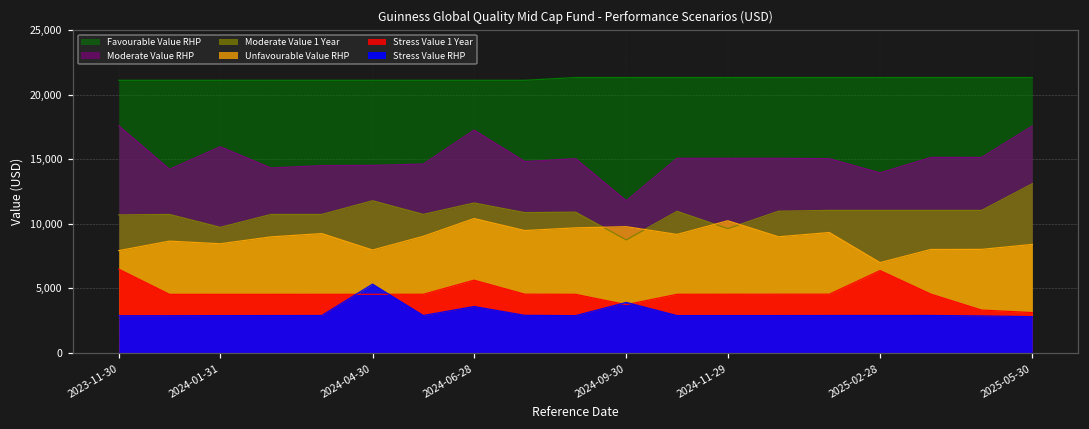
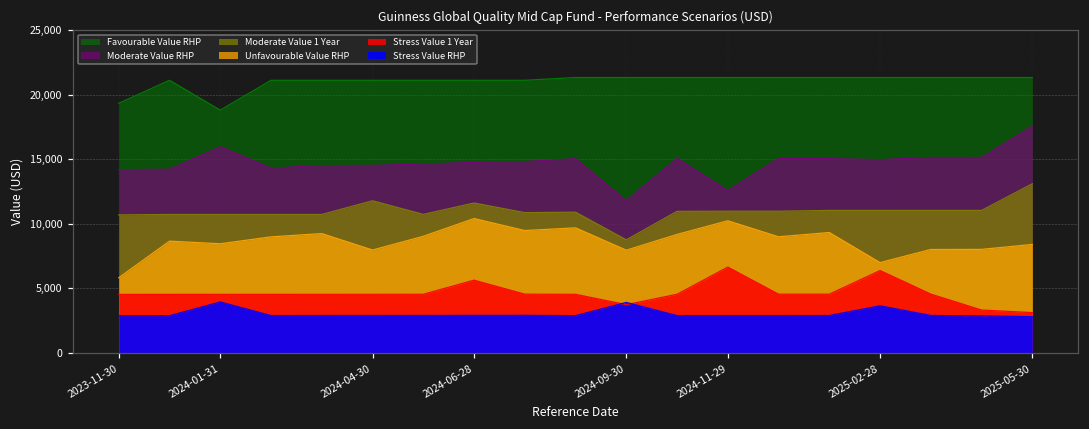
  {
    "Favourable Value RHP": {
-     "2023-11-30": "21,100",
-     "2024-01-31": "21,100",
+     "2023-11-30": "19,300",
+     "2024-01-31": "18,800",
      "2024-04-30": "21,100",
      "2024-06-28": "21,100",
      "2024-09-30": "21,300",
      "2024-11-29": "21,300",
      "2025-02-28": "21,300",
      "2025-05-30": "21,300"
    },
    "Moderate Value RHP": {
-     "2023-11-30": "17,600",
+     "2023-11-30": "14,200",
      "2024-01-31": "16,000",
      "2024-04-30": "14,500",
-     "2024-06-28": "17,200",
+     "2024-06-28": "14,800",
      "2024-09-30": "11,800",
-     "2024-11-29": "15,100",
-     "2025-02-28": "13,900",
+     "2024-11-29": "12,600",
+     "2025-02-28": "15,000",
      "2025-05-30": "17,600"
    },
    "Moderate Value 1 Year": {
      "2023-11-30": "10,700",
-     "2024-01-31": "9,700",
+     "2024-01-31": "10,700",
      "2024-04-30": "11,800",
      "2024-06-28": "11,600",
      "2024-09-30": "8,800",
-     "2024-11-29": "9,600",
+     "2024-11-29": "11,000",
      "2025-02-28": "11,000",
      "2025-05-30": "13,100"
    },
    "Unfavourable Value RHP": {
-     "2023-11-30": "7,900",
+     "2023-11-30": "5,800",
      "2024-01-31": "8,400",
      "2024-04-30": "8,000",
      "2024-06-28": "10,400",
-     "2024-09-30": "9,800",
+     "2024-09-30": "8,000",
      "2024-11-29": "10,200",
      "2025-02-28": "7,000",
      "2025-05-30": "8,400"
    },
    "Stress Value 1 Year": {
-     "2023-11-30": "6,500",
+     "2023-11-30": "4,500",
      "2024-01-31": "4,500",
      "2024-04-30": "4,500",
      "2024-06-28": "5,600",
-     "2024-11-29": "4,500",
+     "2024-11-29": "6,600",
      "2025-02-28": "6,400",
      "2025-05-30": "3,100"
    },
    "Stress Value RHP": {
      "2023-11-30": "2,900",
-     "2024-01-31": "2,900",
-     "2024-04-30": "5,300",
-     "2024-06-28": "3,600",
+     "2024-01-31": "3,900",
+     "2024-04-30": "2,900",
+     "2024-06-28": "2,900",
      "2024-11-29": "2,900",
-     "2025-02-28": "2,900",
+     "2025-02-28": "3,600",
      "2025-05-30": "2,800"
    }
  }
